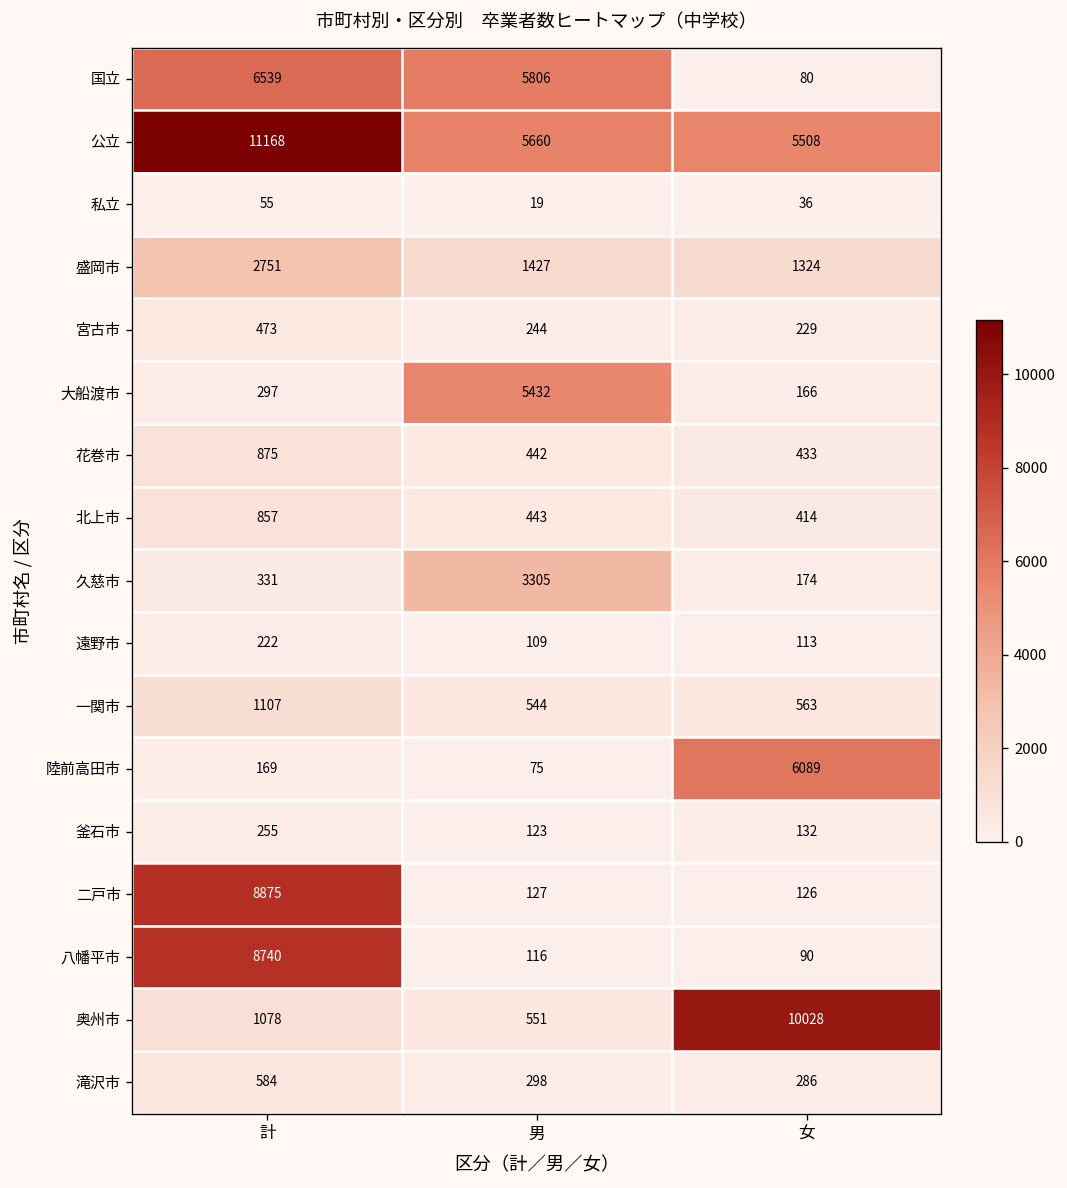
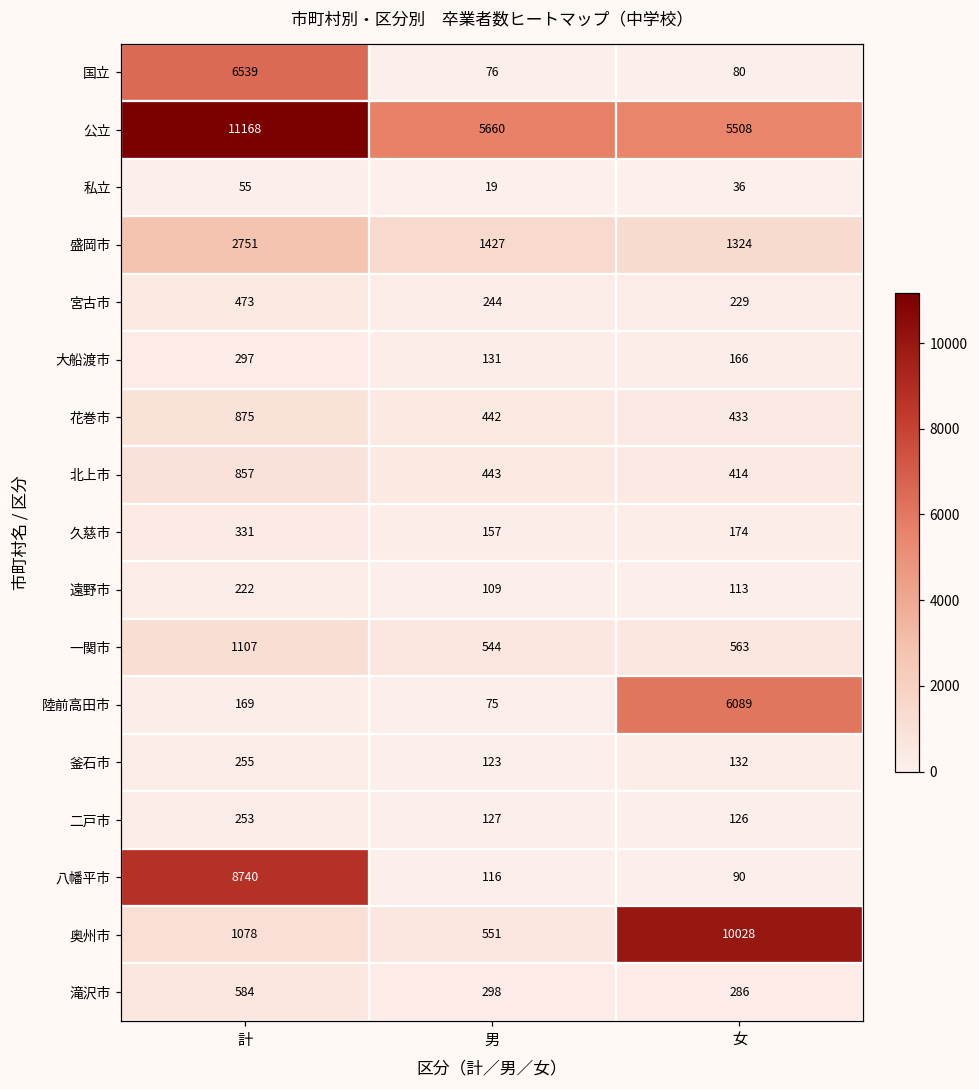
  {
    "国立": {
      "計": 6539,
-     "男": 5806,
+     "男": 76,
      "女": 80
    },
    "公立": {
      "計": 11168,
      "男": 5660,
      "女": 5508
    },
    "私立": {
      "計": 55,
      "男": 19,
      "女": 36
    },
    "盛岡市": {
      "計": 2751,
      "男": 1427,
      "女": 1324
    },
    "宮古市": {
      "計": 473,
      "男": 244,
      "女": 229
    },
    "大船渡市": {
      "計": 297,
-     "男": 5432,
+     "男": 131,
      "女": 166
    },
    "花巻市": {
      "計": 875,
      "男": 442,
      "女": 433
    },
    "北上市": {
      "計": 857,
      "男": 443,
      "女": 414
    },
    "久慈市": {
      "計": 331,
-     "男": 3305,
+     "男": 157,
      "女": 174
    },
    "遠野市": {
      "計": 222,
      "男": 109,
      "女": 113
    },
    "一関市": {
      "計": 1107,
      "男": 544,
      "女": 563
    },
    "陸前高田市": {
      "計": 169,
      "男": 75,
      "女": 6089
    },
    "釜石市": {
      "計": 255,
      "男": 123,
      "女": 132
    },
    "二戸市": {
-     "計": 8875,
+     "計": 253,
      "男": 127,
      "女": 126
    },
    "八幡平市": {
      "計": 8740,
      "男": 116,
      "女": 90
    },
    "奥州市": {
      "計": 1078,
      "男": 551,
      "女": 10028
    },
    "滝沢市": {
      "計": 584,
      "男": 298,
      "女": 286
    }
  }
